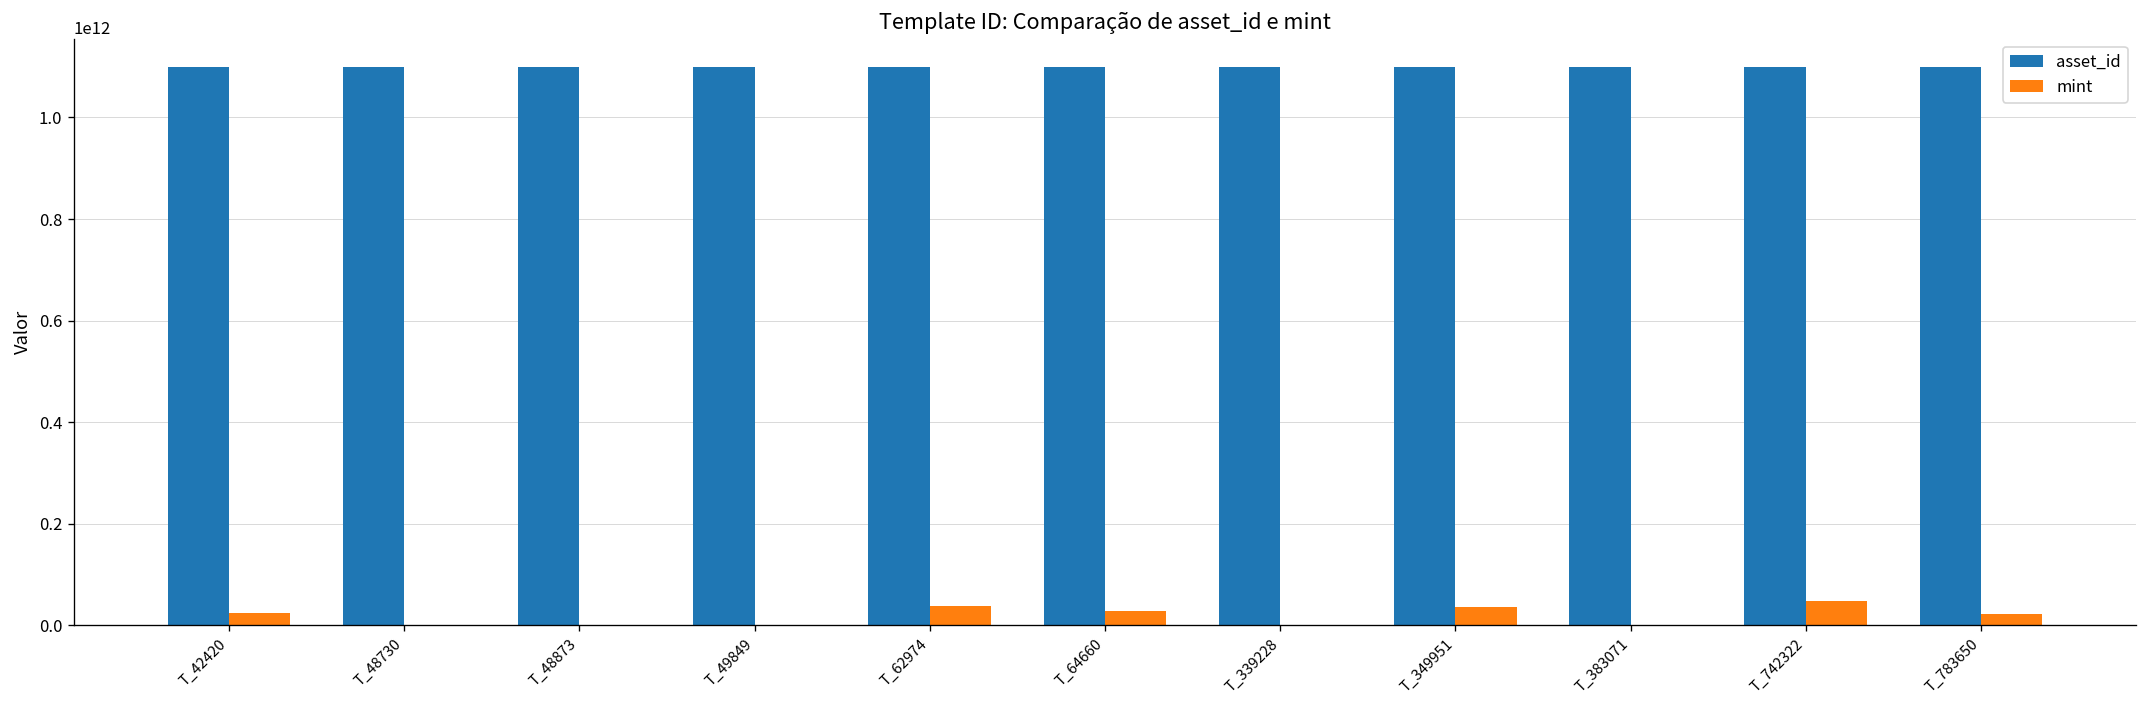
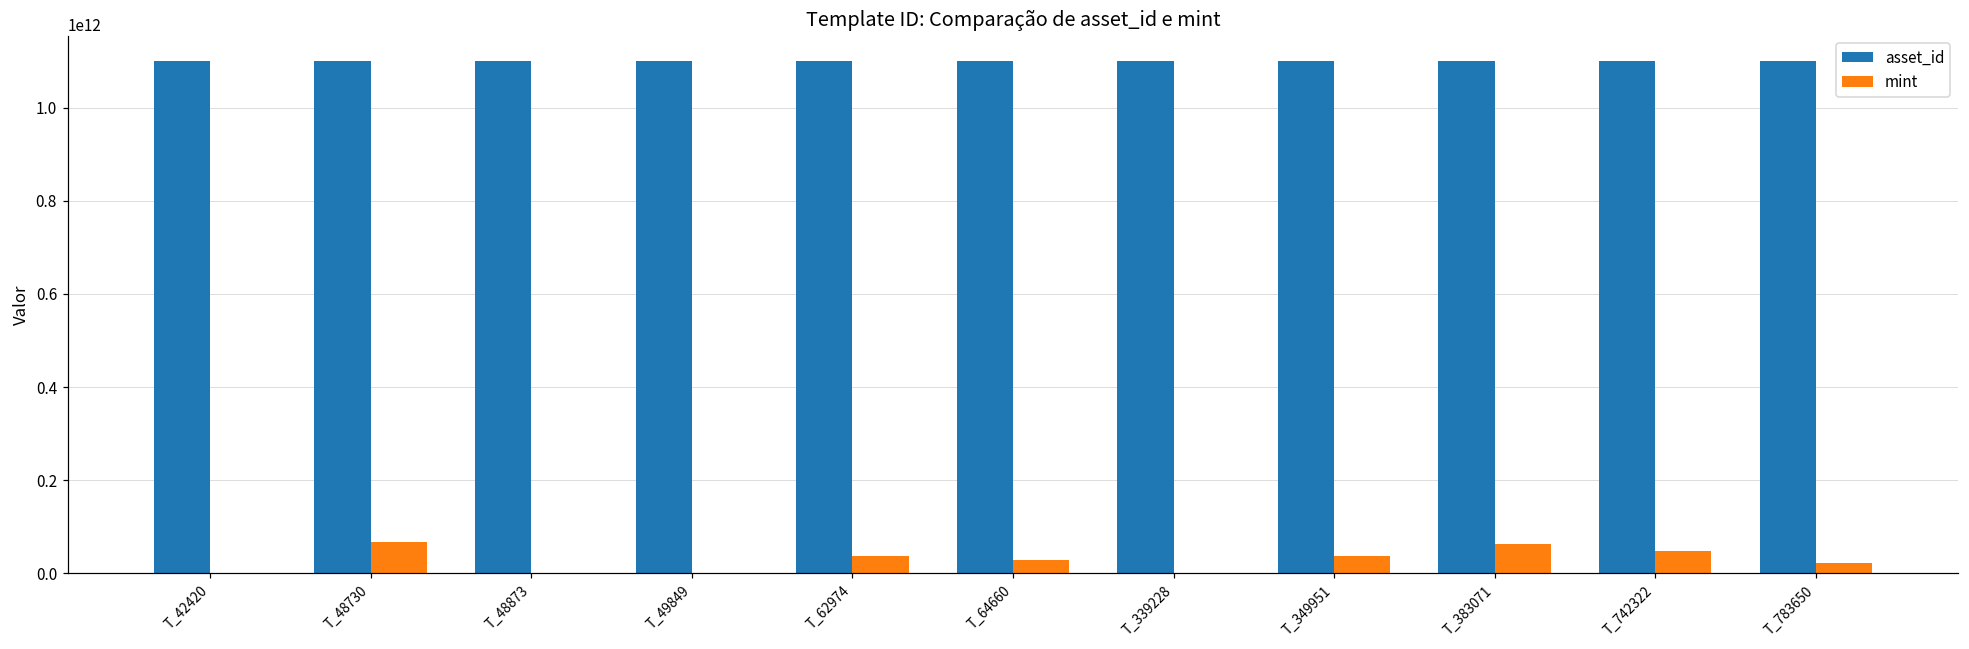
  {
    "asset_id": {
      "T_42420": 1100000000000,
      "T_48730": 1100000000000,
      "T_48873": 1100000000000,
      "T_49849": 1100000000000,
      "T_62974": 1100000000000,
      "T_64660": 1100000000000,
      "T_339228": 1100000000000,
      "T_349951": 1100000000000,
      "T_383071": 1100000000000,
      "T_742322": 1100000000000,
      "T_783650": 1100000000000
    },
    "mint": {
-     "T_42420": 20000000000,
-     "T_48730": 0,
+     "T_42420": 0,
+     "T_48730": 70000000000,
      "T_62974": 40000000000,
      "T_64660": 30000000000,
      "T_349951": 40000000000,
-     "T_383071": 0,
+     "T_383071": 60000000000,
      "T_742322": 50000000000,
      "T_783650": 20000000000
    }
  }
